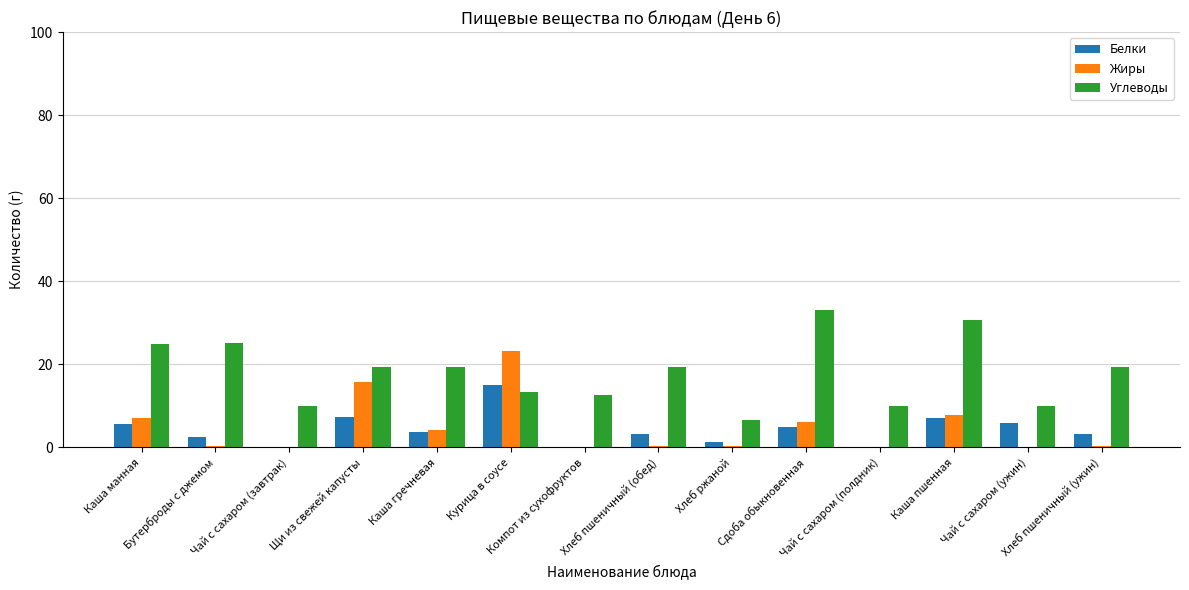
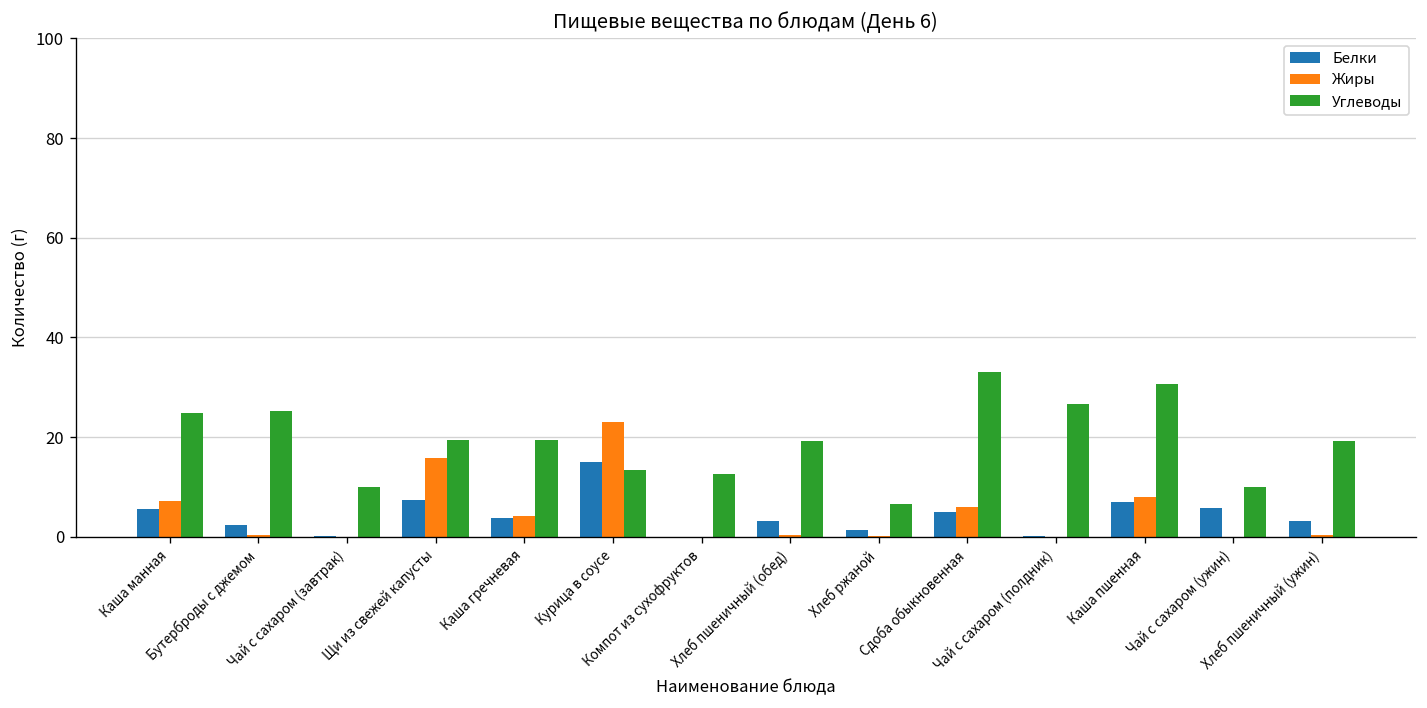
  {
    "Белки": {
      "Каша манная": 6,
      "Бутерброды с джемом": 2,
      "Щи из свежей капусты": 7,
      "Каша гречневая": 4,
      "Курица в соусе": 15,
      "Хлеб пшеничный (обед)": 3,
      "Хлеб ржаной": 1,
      "Сдоба обыкновенная": 5,
      "Каша пшенная": 7,
      "Чай с сахаром (ужин)": 6,
      "Хлеб пшеничный (ужин)": 3
    },
    "Жиры": {
      "Каша манная": 7,
      "Чай с сахаром (завтрак)": 0,
      "Щи из свежей капусты": 16,
      "Каша гречневая": 4,
      "Курица в соусе": 23,
      "Компот из сухофруктов": 0,
      "Сдоба обыкновенная": 6,
      "Чай с сахаром (полдник)": 0,
      "Каша пшенная": 8,
      "Чай с сахаром (ужин)": 0
    },
    "Углеводы": {
      "Каша манная": 25,
      "Бутерброды с джемом": 25,
      "Чай с сахаром (завтрак)": 10,
      "Щи из свежей капусты": 19,
      "Каша гречневая": 19,
      "Курица в соусе": 13,
      "Компот из сухофруктов": 13,
      "Хлеб пшеничный (обед)": 19,
      "Хлеб ржаной": 7,
      "Сдоба обыкновенная": 33,
-     "Чай с сахаром (полдник)": 10,
+     "Чай с сахаром (полдник)": 27,
      "Каша пшенная": 31,
      "Чай с сахаром (ужин)": 10,
      "Хлеб пшеничный (ужин)": 19
    }
  }
